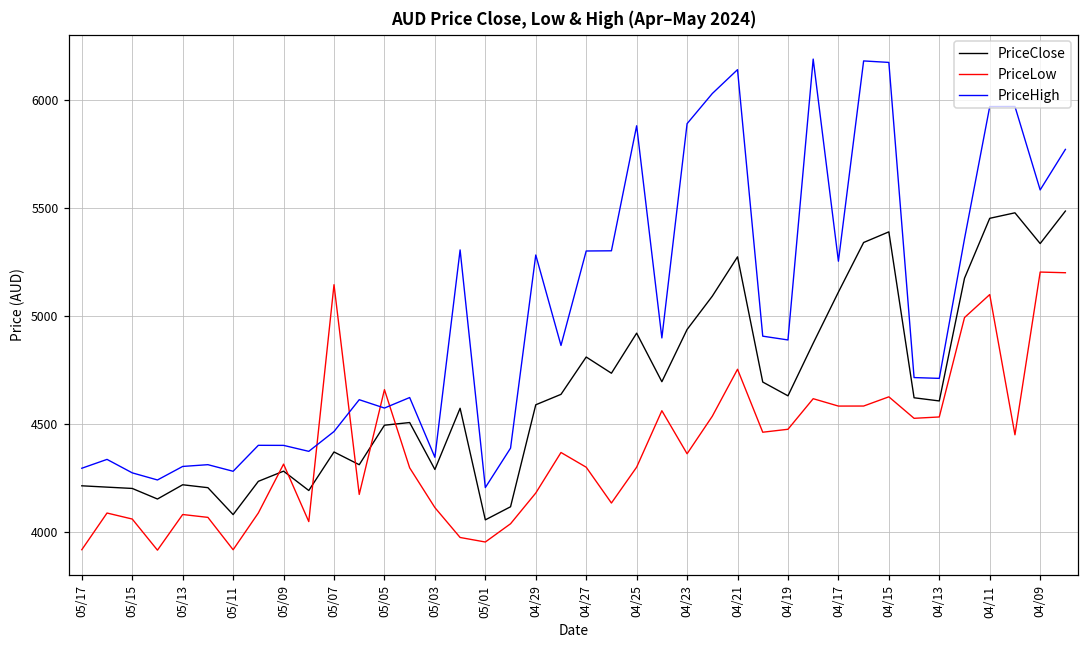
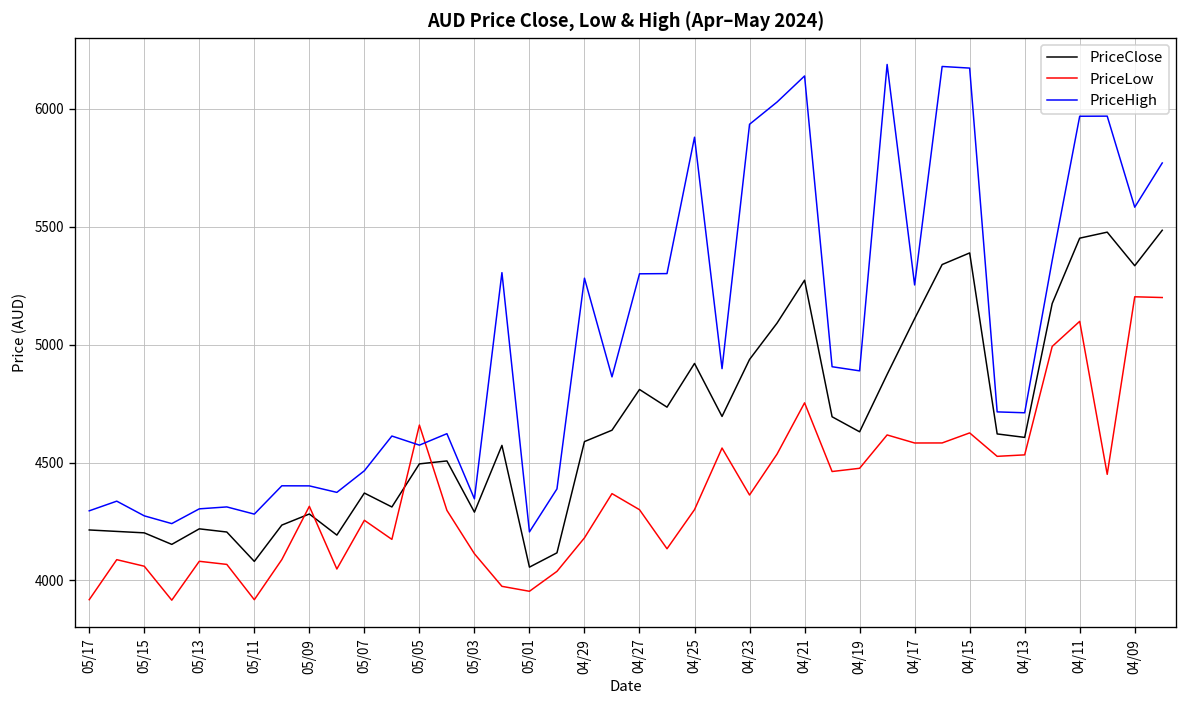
  {
    "PriceClose": {
      "05/17": 4210,
      "05/15": 4200,
      "05/13": 4220,
      "05/11": 4080,
      "05/09": 4280,
      "05/07": 4370,
      "05/05": 4490,
      "05/03": 4290,
      "05/01": 4060,
      "04/29": 4590,
      "04/27": 4810,
      "04/25": 4920,
      "04/23": 4940,
      "04/21": 5270,
      "04/19": 4630,
      "04/17": 5110,
      "04/15": 5390,
      "04/13": 4610,
      "04/11": 5450,
      "04/09": 5330
    },
    "PriceLow": {
      "05/17": 3920,
      "05/15": 4060,
      "05/13": 4080,
      "05/11": 3920,
      "05/09": 4310,
-     "05/07": 5140,
+     "05/07": 4260,
      "05/05": 4660,
      "05/03": 4110,
      "05/01": 3950,
      "04/29": 4180,
      "04/27": 4300,
      "04/25": 4300,
      "04/23": 4360,
      "04/21": 4750,
      "04/19": 4480,
      "04/17": 4580,
      "04/15": 4630,
      "04/13": 4530,
      "04/11": 5100,
      "04/09": 5200
    },
    "PriceHigh": {
      "05/17": 4300,
      "05/15": 4270,
      "05/13": 4300,
      "05/11": 4280,
      "05/09": 4400,
      "05/07": 4470,
      "05/05": 4570,
      "05/03": 4350,
      "05/01": 4210,
      "04/29": 5280,
      "04/27": 5300,
      "04/25": 5880,
-     "04/23": 5890,
+     "04/23": 5930,
      "04/21": 6140,
      "04/19": 4890,
      "04/17": 5250,
      "04/15": 6170,
      "04/13": 4710,
      "04/09": 5580
    }
  }
